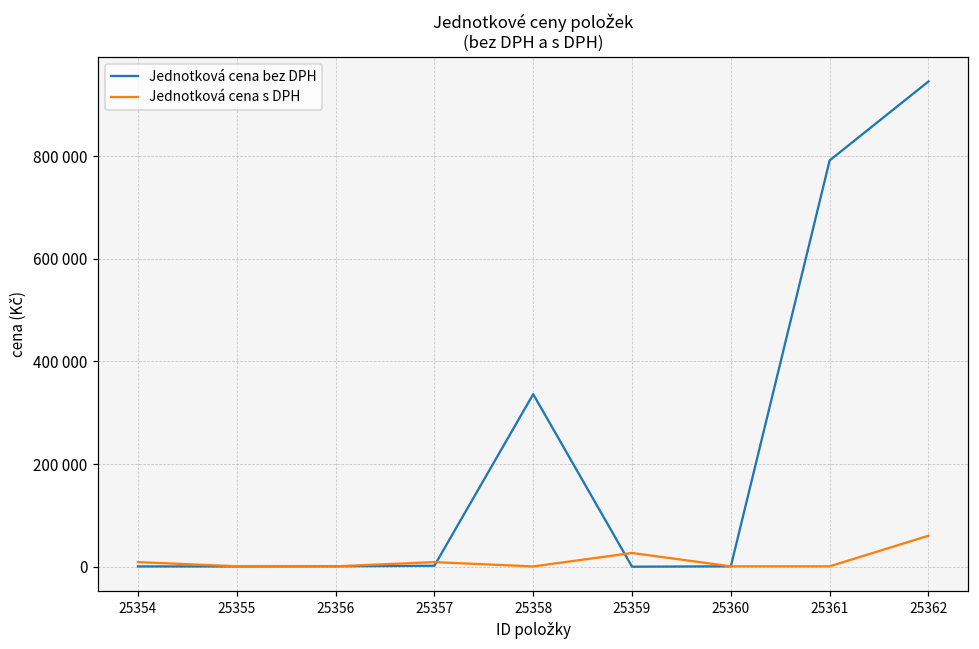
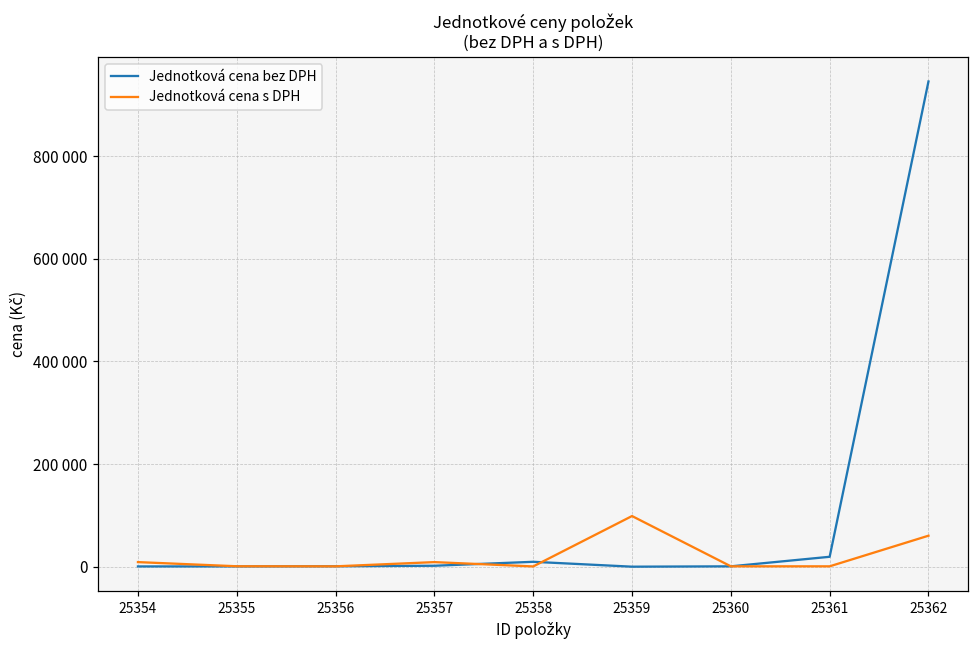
  {
    "Jednotková cena bez DPH": {
      "25354": 0,
      "25357": 0,
-     "25358": 340000,
+     "25358": 10000,
      "25359": 0,
-     "25361": 790000,
+     "25361": 20000,
      "25362": 950000
    },
    "Jednotková cena s DPH": {
      "25354": 10000,
      "25357": 10000,
      "25358": 0,
-     "25359": 30000,
+     "25359": 100000,
      "25361": 0,
      "25362": 60000
    }
  }
